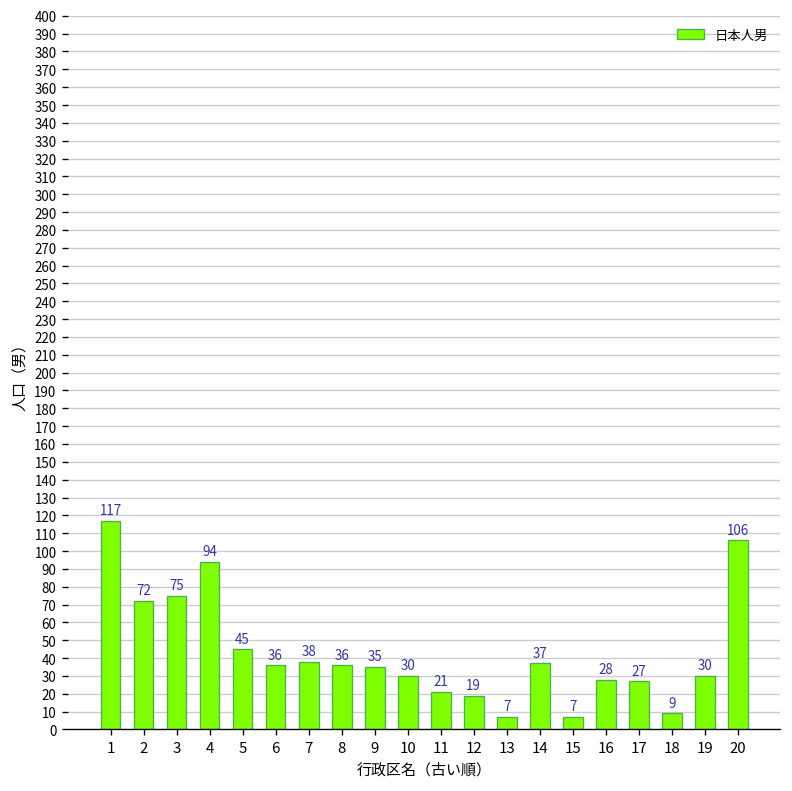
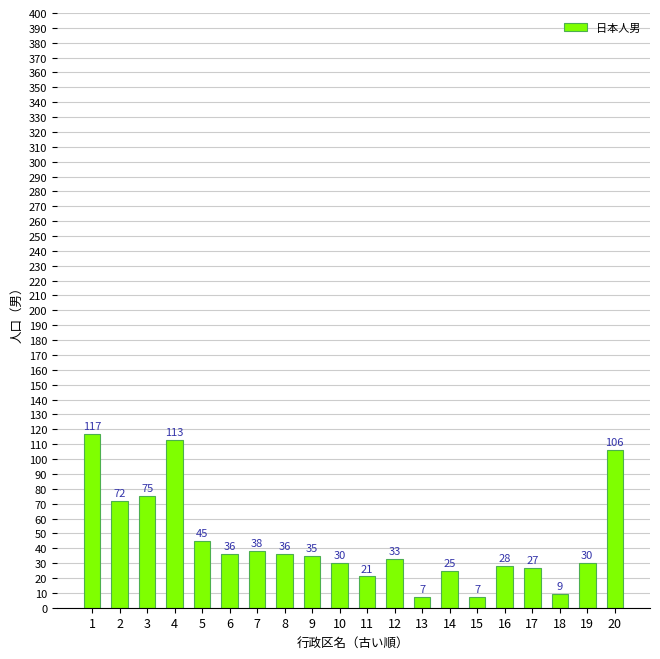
  {
    "1": 117,
    "2": 72,
    "3": 75,
-   "4": 94,
+   "4": 113,
    "5": 45,
    "6": 36,
    "7": 38,
    "8": 36,
    "9": 35,
    "10": 30,
    "11": 21,
-   "12": 19,
+   "12": 33,
    "13": 7,
-   "14": 37,
+   "14": 25,
    "15": 7,
    "16": 28,
    "17": 27,
    "18": 9,
    "19": 30,
    "20": 106
  }
